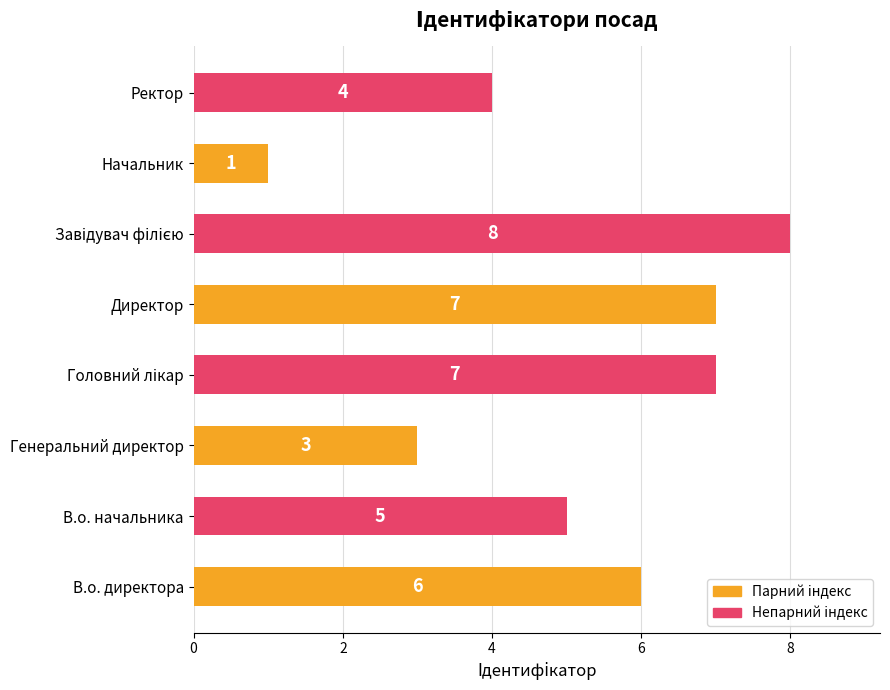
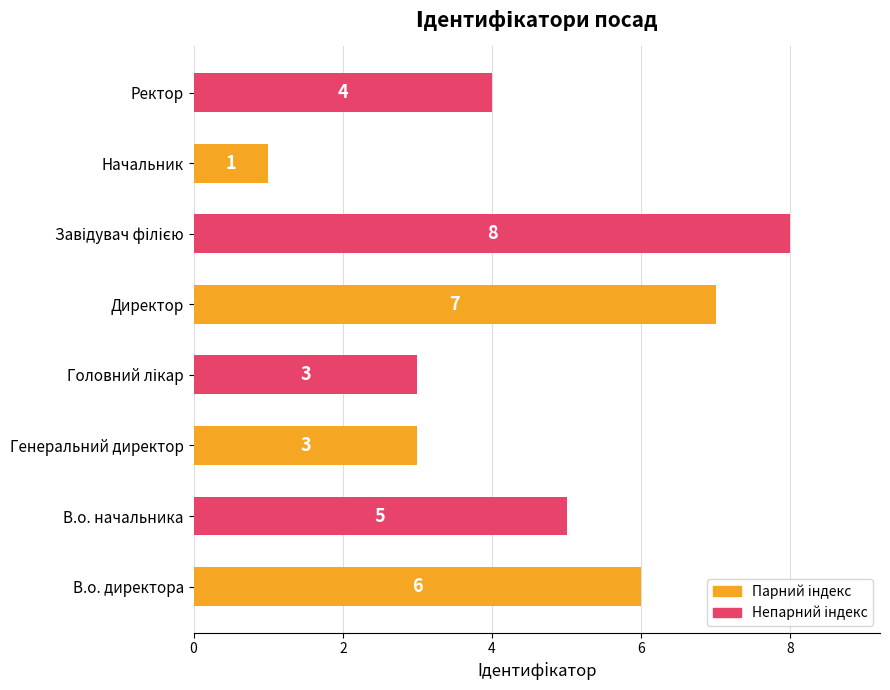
  {
    "Ректор": 4,
    "Начальник": 1,
    "Завідувач філією": 8,
    "Директор": 7,
-   "Головний лікар": 7,
+   "Головний лікар": 3,
    "Генеральний директор": 3,
    "В.о. начальника": 5,
    "В.о. директора": 6
  }
